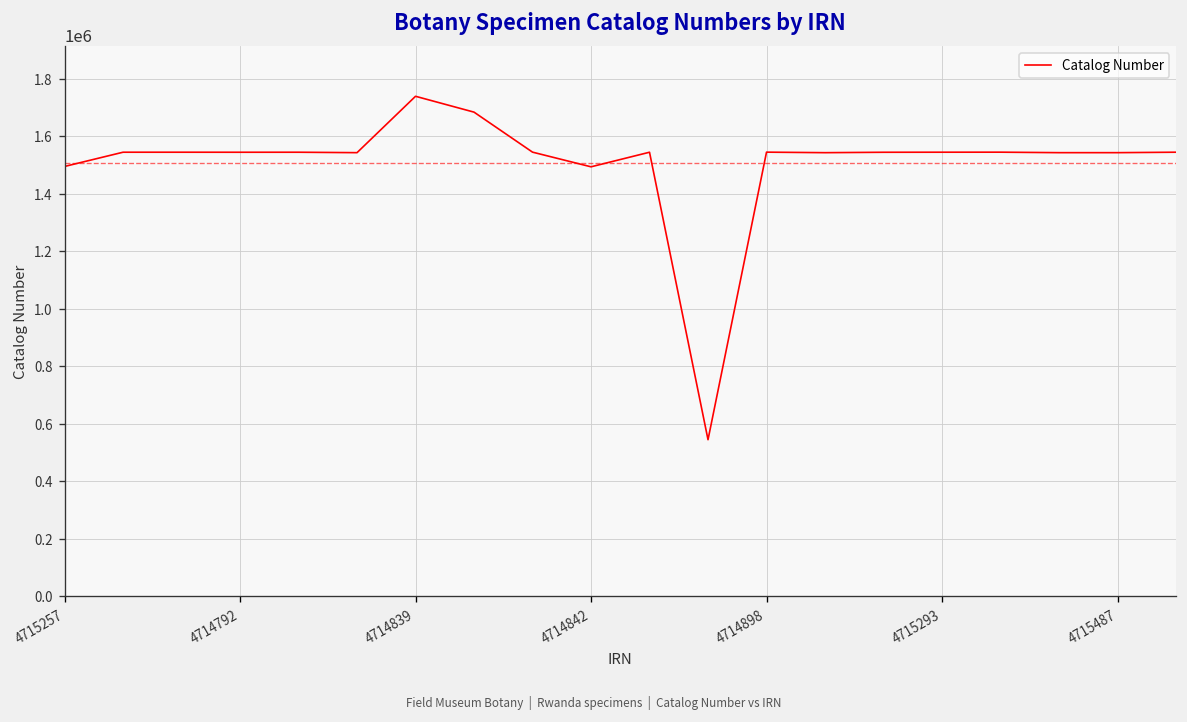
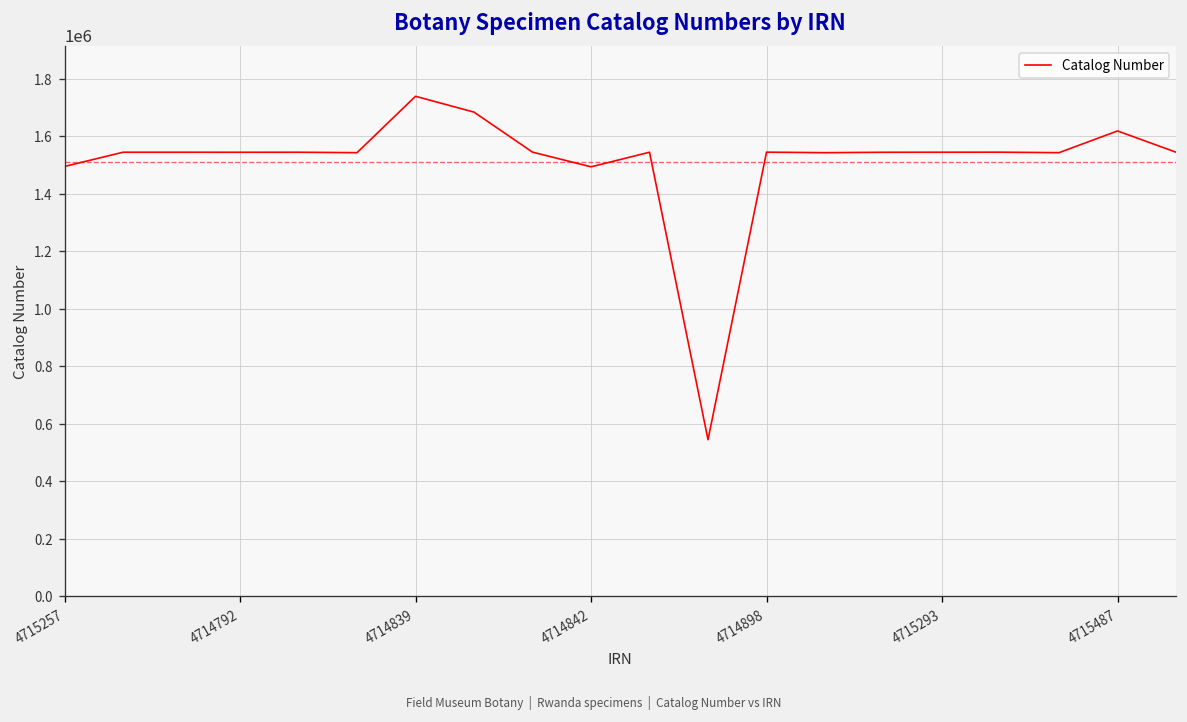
  {
    "4715257": 1500000,
    "4714792": 1540000,
    "4714839": 1740000,
    "4714842": 1490000,
    "4714898": 1550000,
    "4715293": 1540000,
-   "4715487": 1540000
+   "4715487": 1620000
  }
